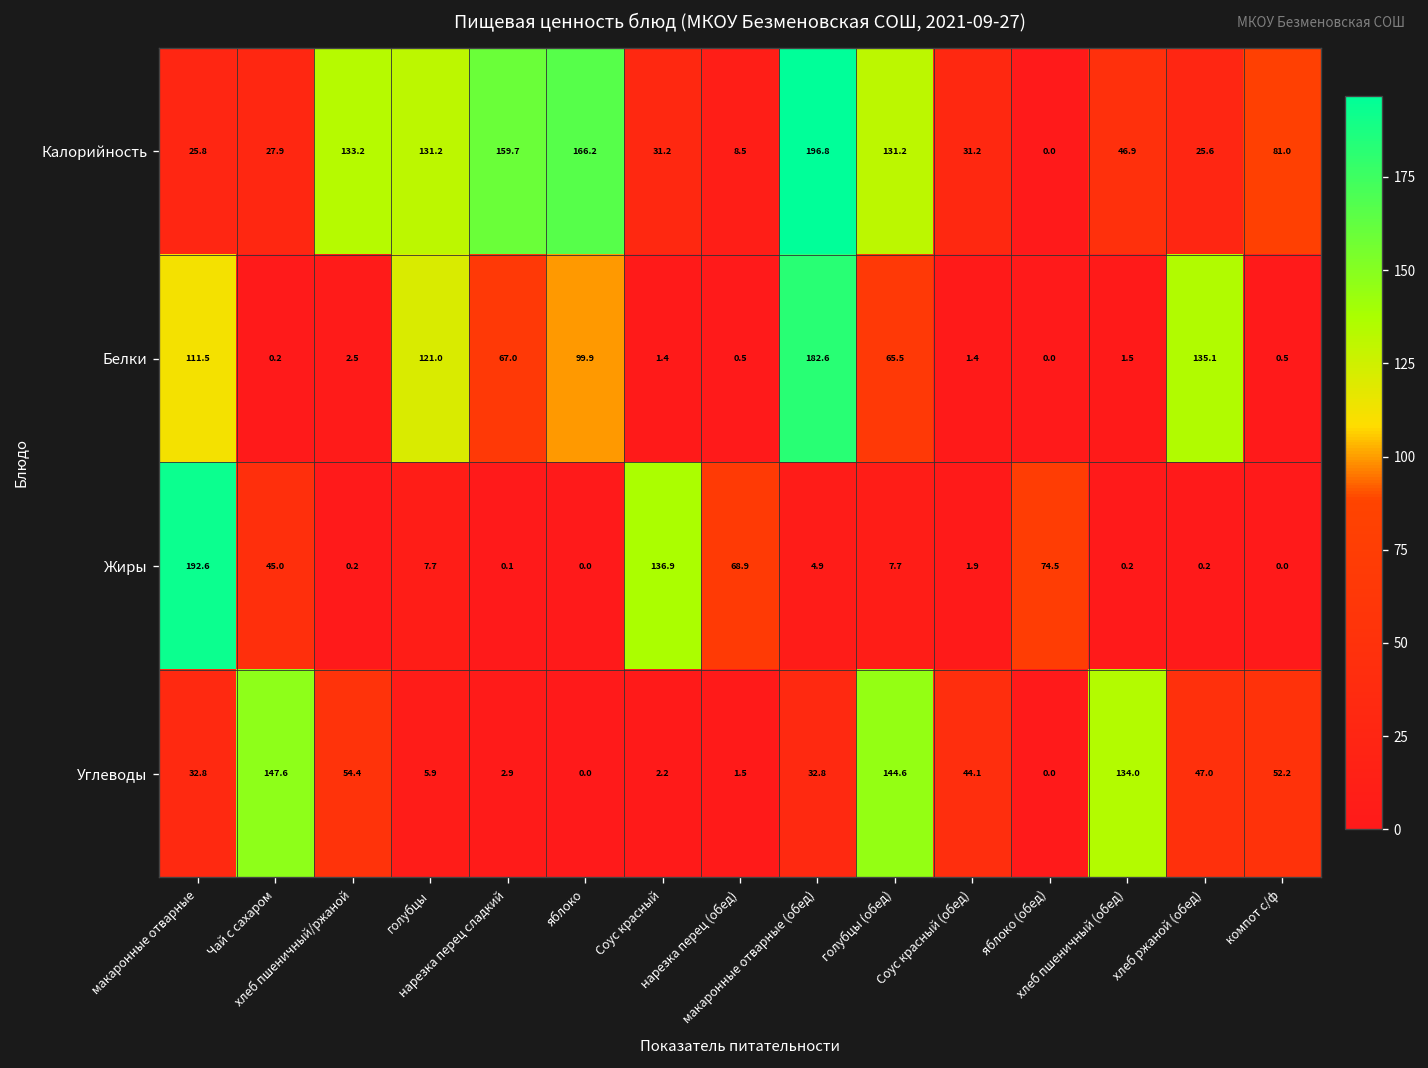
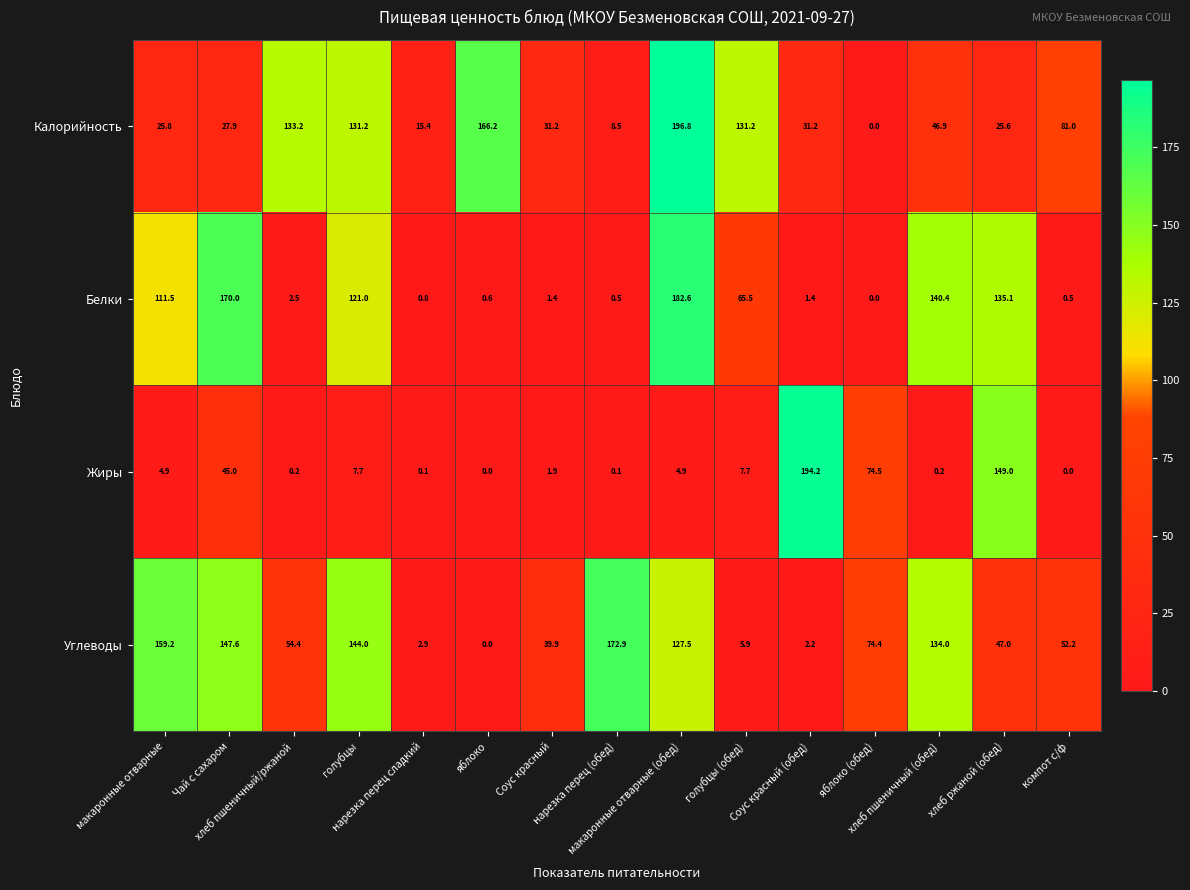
  {
    "Калорийность": {
      "макаронные отварные": 25.8,
      "Чай с сахаром": 27.9,
      "хлеб пшеничный/ржаной": 133.2,
      "голубцы": 131.2,
-     "нарезка перец сладкий": 159.7,
+     "нарезка перец сладкий": 15.4,
      "яблоко": 166.2,
      "Соус красный": 31.2,
      "нарезка перец (обед)": 8.5,
      "макаронные отварные (обед)": 196.8,
      "голубцы (обед)": 131.2,
      "Соус красный (обед)": 31.2,
      "яблоко (обед)": 0.0,
      "хлеб пшеничный (обед)": 46.9,
      "хлеб ржаной (обед)": 25.6,
      "компот с/ф": 81.0
    },
    "Белки": {
      "макаронные отварные": 111.5,
-     "Чай с сахаром": 0.2,
+     "Чай с сахаром": 170.0,
      "хлеб пшеничный/ржаной": 2.5,
      "голубцы": 121.0,
-     "нарезка перец сладкий": 67.0,
-     "яблоко": 99.9,
+     "нарезка перец сладкий": 0.8,
+     "яблоко": 0.6,
      "Соус красный": 1.4,
      "нарезка перец (обед)": 0.5,
      "макаронные отварные (обед)": 182.6,
      "голубцы (обед)": 65.5,
      "Соус красный (обед)": 1.4,
      "яблоко (обед)": 0.0,
-     "хлеб пшеничный (обед)": 1.5,
+     "хлеб пшеничный (обед)": 140.4,
      "хлеб ржаной (обед)": 135.1,
      "компот с/ф": 0.5
    },
    "Жиры": {
-     "макаронные отварные": 192.6,
+     "макаронные отварные": 4.9,
      "Чай с сахаром": 45.0,
      "хлеб пшеничный/ржаной": 0.2,
      "голубцы": 7.7,
      "нарезка перец сладкий": 0.1,
      "яблоко": 0.0,
-     "Соус красный": 136.9,
-     "нарезка перец (обед)": 68.9,
+     "Соус красный": 1.9,
+     "нарезка перец (обед)": 0.1,
      "макаронные отварные (обед)": 4.9,
      "голубцы (обед)": 7.7,
-     "Соус красный (обед)": 1.9,
+     "Соус красный (обед)": 194.2,
      "яблоко (обед)": 74.5,
      "хлеб пшеничный (обед)": 0.2,
-     "хлеб ржаной (обед)": 0.2,
+     "хлеб ржаной (обед)": 149.0,
      "компот с/ф": 0.0
    },
    "Углеводы": {
-     "макаронные отварные": 32.8,
+     "макаронные отварные": 159.2,
      "Чай с сахаром": 147.6,
      "хлеб пшеничный/ржаной": 54.4,
-     "голубцы": 5.9,
+     "голубцы": 144.0,
      "нарезка перец сладкий": 2.9,
      "яблоко": 0.0,
-     "Соус красный": 2.2,
-     "нарезка перец (обед)": 1.5,
-     "макаронные отварные (обед)": 32.8,
-     "голубцы (обед)": 144.6,
-     "Соус красный (обед)": 44.1,
-     "яблоко (обед)": 0.0,
+     "Соус красный": 39.9,
+     "нарезка перец (обед)": 172.9,
+     "макаронные отварные (обед)": 127.5,
+     "голубцы (обед)": 5.9,
+     "Соус красный (обед)": 2.2,
+     "яблоко (обед)": 74.4,
      "хлеб пшеничный (обед)": 134.0,
      "хлеб ржаной (обед)": 47.0,
      "компот с/ф": 52.2
    }
  }
